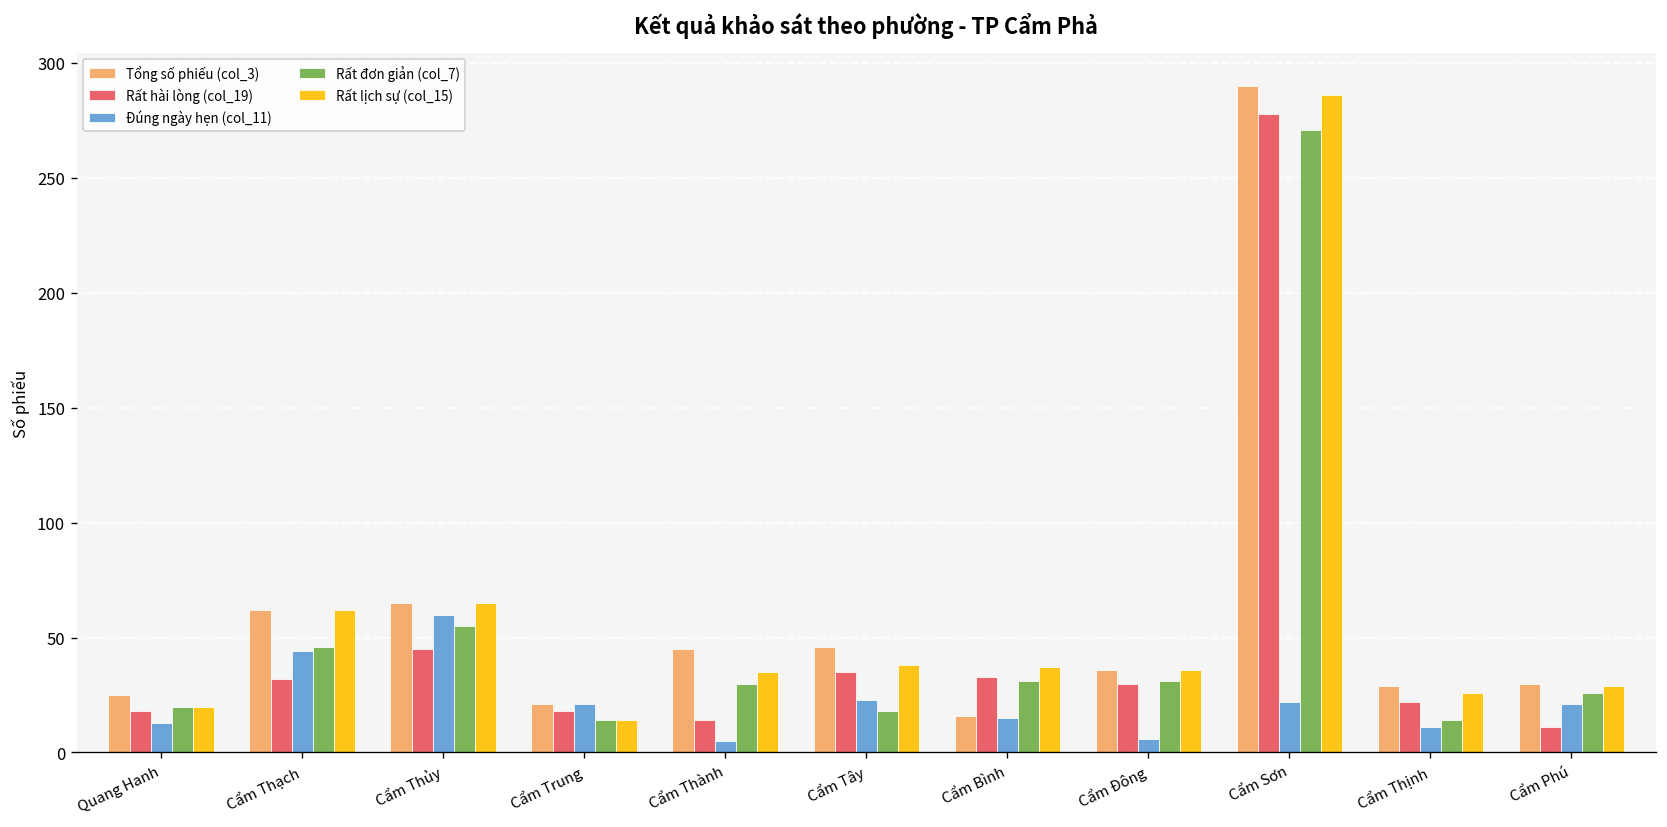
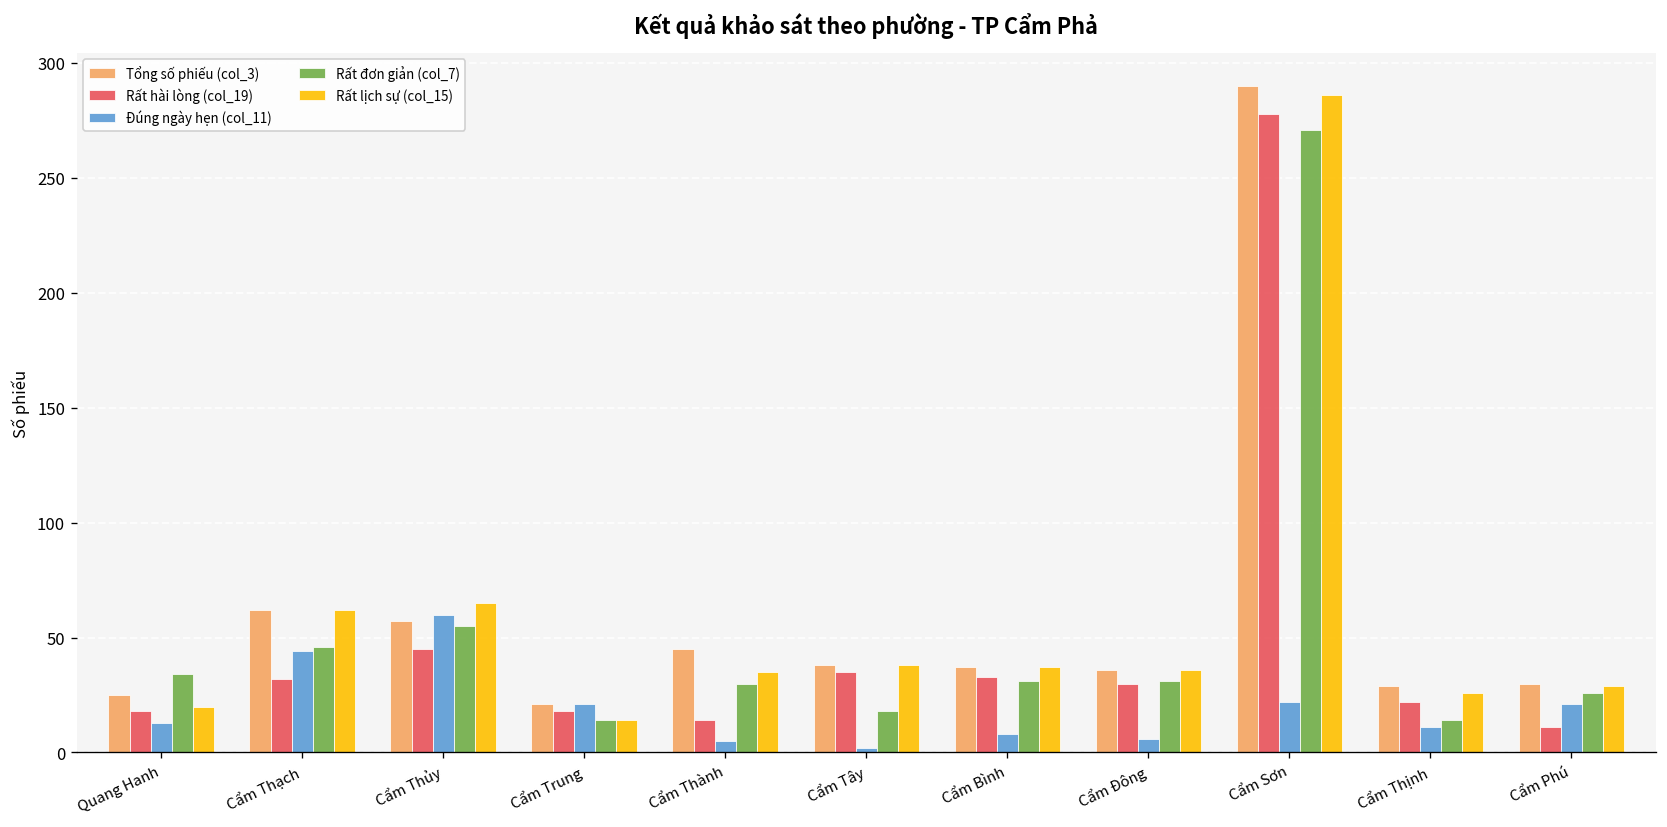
  {
    "Tổng số phiếu (col_3)": {
      "Quang Hanh": 25,
      "Cẩm Thạch": 62,
-     "Cẩm Thủy": 65,
+     "Cẩm Thủy": 57,
      "Cẩm Trung": 21,
      "Cẩm Thành": 45,
-     "Cẩm Tây": 46,
-     "Cẩm Bình": 16,
+     "Cẩm Tây": 38,
+     "Cẩm Bình": 37,
      "Cẩm Đông": 36,
      "Cẩm Sơn": 290,
      "Cẩm Thịnh": 29,
      "Cẩm Phú": 30
    },
    "Rất hài lòng (col_19)": {
      "Quang Hanh": 18,
      "Cẩm Thạch": 32,
      "Cẩm Thủy": 45,
      "Cẩm Trung": 18,
      "Cẩm Thành": 14,
      "Cẩm Tây": 35,
      "Cẩm Bình": 33,
      "Cẩm Đông": 30,
      "Cẩm Sơn": 278,
      "Cẩm Thịnh": 22,
      "Cẩm Phú": 11
    },
    "Đúng ngày hẹn (col_11)": {
      "Quang Hanh": 13,
      "Cẩm Thạch": 44,
      "Cẩm Thủy": 60,
      "Cẩm Trung": 21,
      "Cẩm Thành": 5,
-     "Cẩm Tây": 23,
-     "Cẩm Bình": 15,
+     "Cẩm Tây": 2,
+     "Cẩm Bình": 8,
      "Cẩm Đông": 6,
      "Cẩm Sơn": 22,
      "Cẩm Thịnh": 11,
      "Cẩm Phú": 21
    },
    "Rất đơn giản (col_7)": {
-     "Quang Hanh": 20,
+     "Quang Hanh": 34,
      "Cẩm Thạch": 46,
      "Cẩm Thủy": 55,
      "Cẩm Trung": 14,
      "Cẩm Thành": 30,
      "Cẩm Tây": 18,
      "Cẩm Bình": 31,
      "Cẩm Đông": 31,
      "Cẩm Sơn": 271,
      "Cẩm Thịnh": 14,
      "Cẩm Phú": 26
    },
    "Rất lịch sự (col_15)": {
      "Quang Hanh": 20,
      "Cẩm Thạch": 62,
      "Cẩm Thủy": 65,
      "Cẩm Trung": 14,
      "Cẩm Thành": 35,
      "Cẩm Tây": 38,
      "Cẩm Bình": 37,
      "Cẩm Đông": 36,
      "Cẩm Sơn": 286,
      "Cẩm Thịnh": 26,
      "Cẩm Phú": 29
    }
  }
